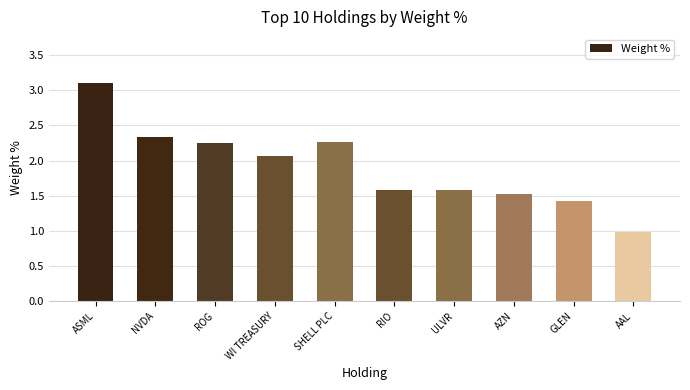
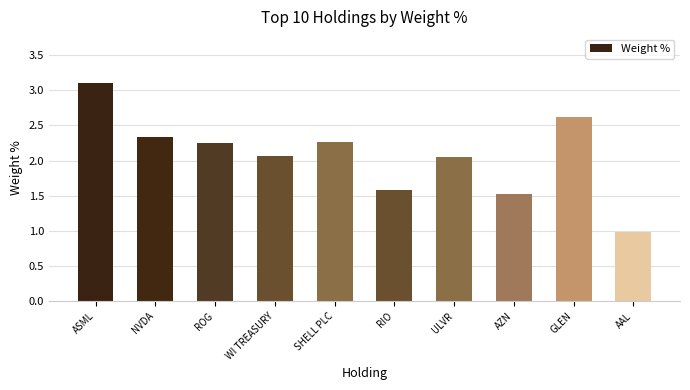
  {
    "ASML": 3.1,
    "NVDA": 2.3,
    "ROG": 2.3,
    "WI TREASURY": 2.1,
    "SHELL PLC": 2.3,
    "RIO": 1.6,
-   "ULVR": 1.6,
+   "ULVR": 2.1,
    "AZN": 1.5,
-   "GLEN": 1.4,
+   "GLEN": 2.6,
    "AAL": 1.0
  }
